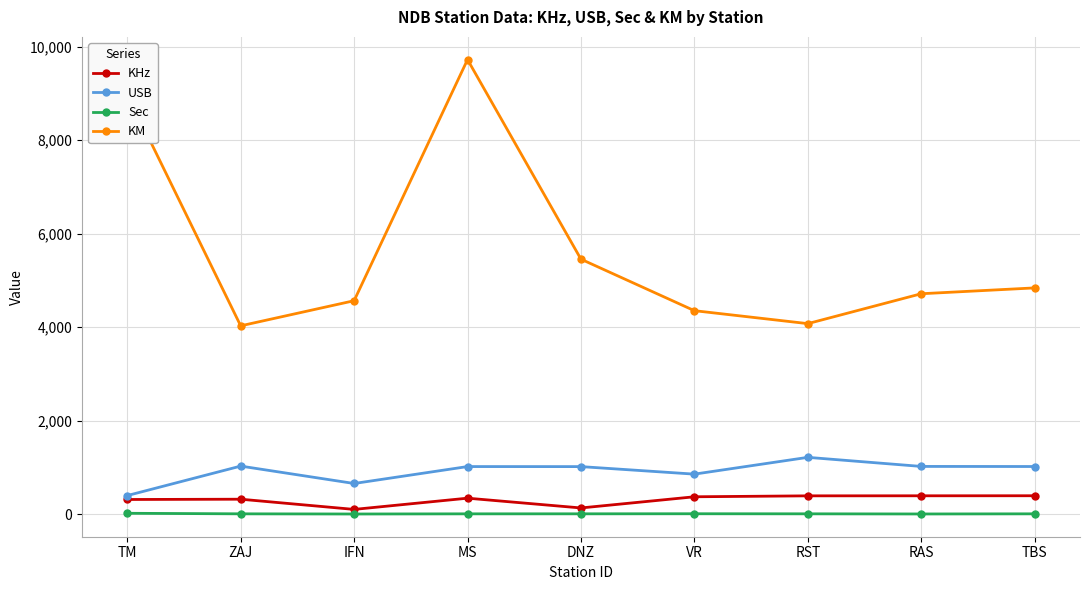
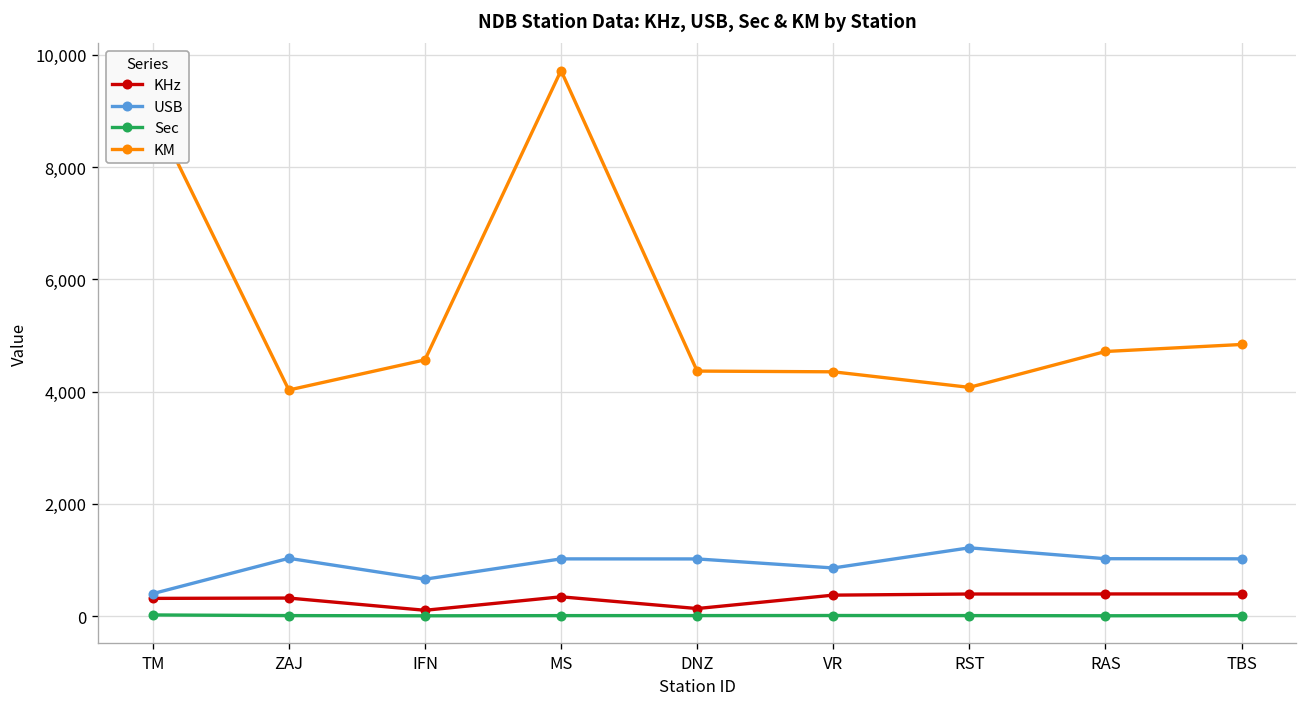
  {
    "KHz": {
      "TM": "300",
      "ZAJ": "300",
      "IFN": "100",
      "MS": "300",
      "DNZ": "100",
      "VR": "400",
      "RST": "400",
      "RAS": "400",
      "TBS": "400"
    },
    "USB": {
      "TM": "400",
      "ZAJ": "1,000",
      "IFN": "700",
      "MS": "1,000",
      "DNZ": "1,000",
      "VR": "900",
      "RST": "1,200",
      "RAS": "1,000",
      "TBS": "1,000"
    },
    "Sec": {
      "TM": "0",
      "ZAJ": "0",
      "IFN": "0",
      "MS": "0",
      "DNZ": "0",
      "VR": "0",
      "RST": "0",
      "RAS": "0",
      "TBS": "0"
    },
    "KM": {
      "ZAJ": "4,000",
      "IFN": "4,600",
      "MS": "9,700",
-     "DNZ": "5,500",
+     "DNZ": "4,400",
      "VR": "4,400",
      "RST": "4,100",
      "RAS": "4,700",
      "TBS": "4,800"
    }
  }
